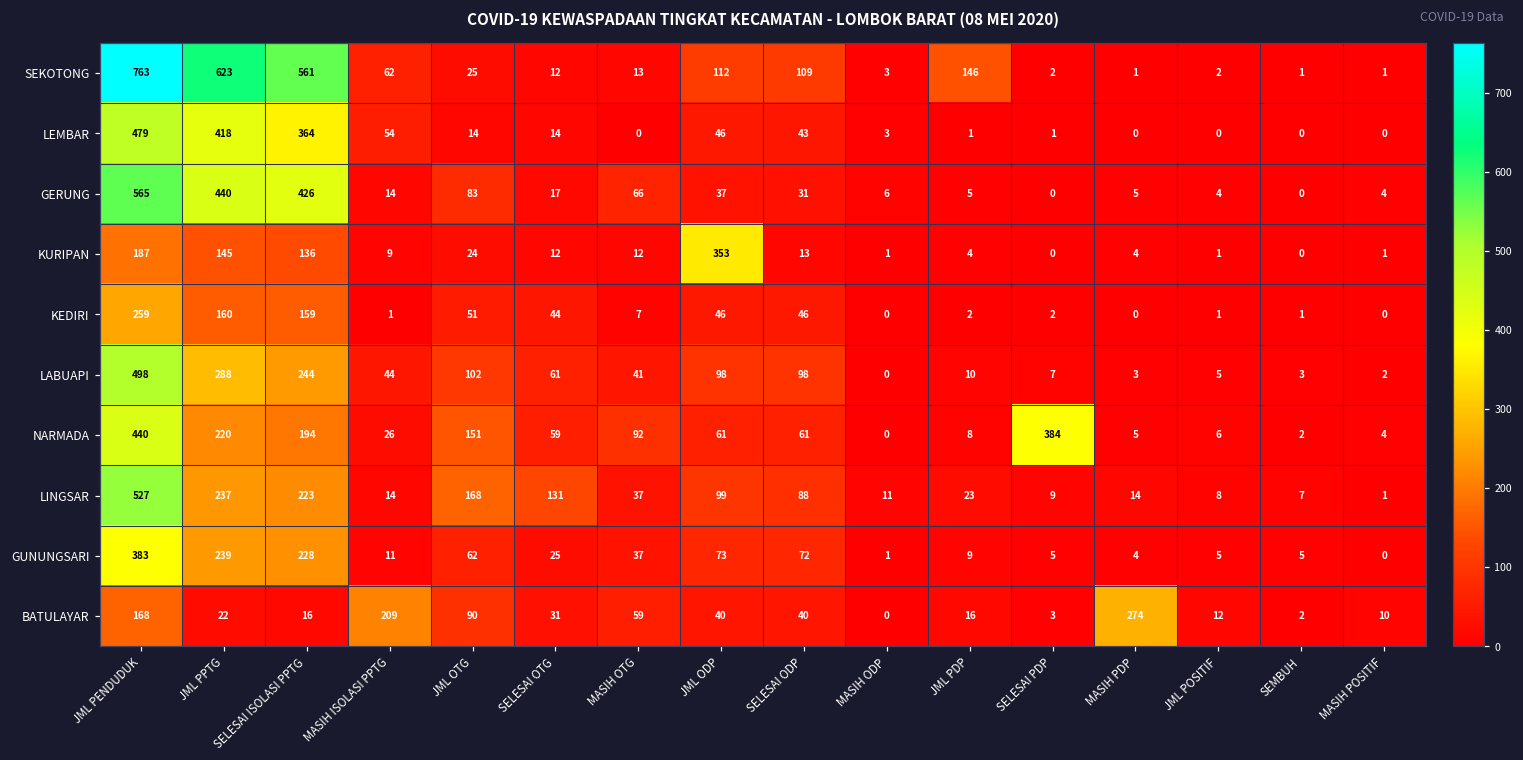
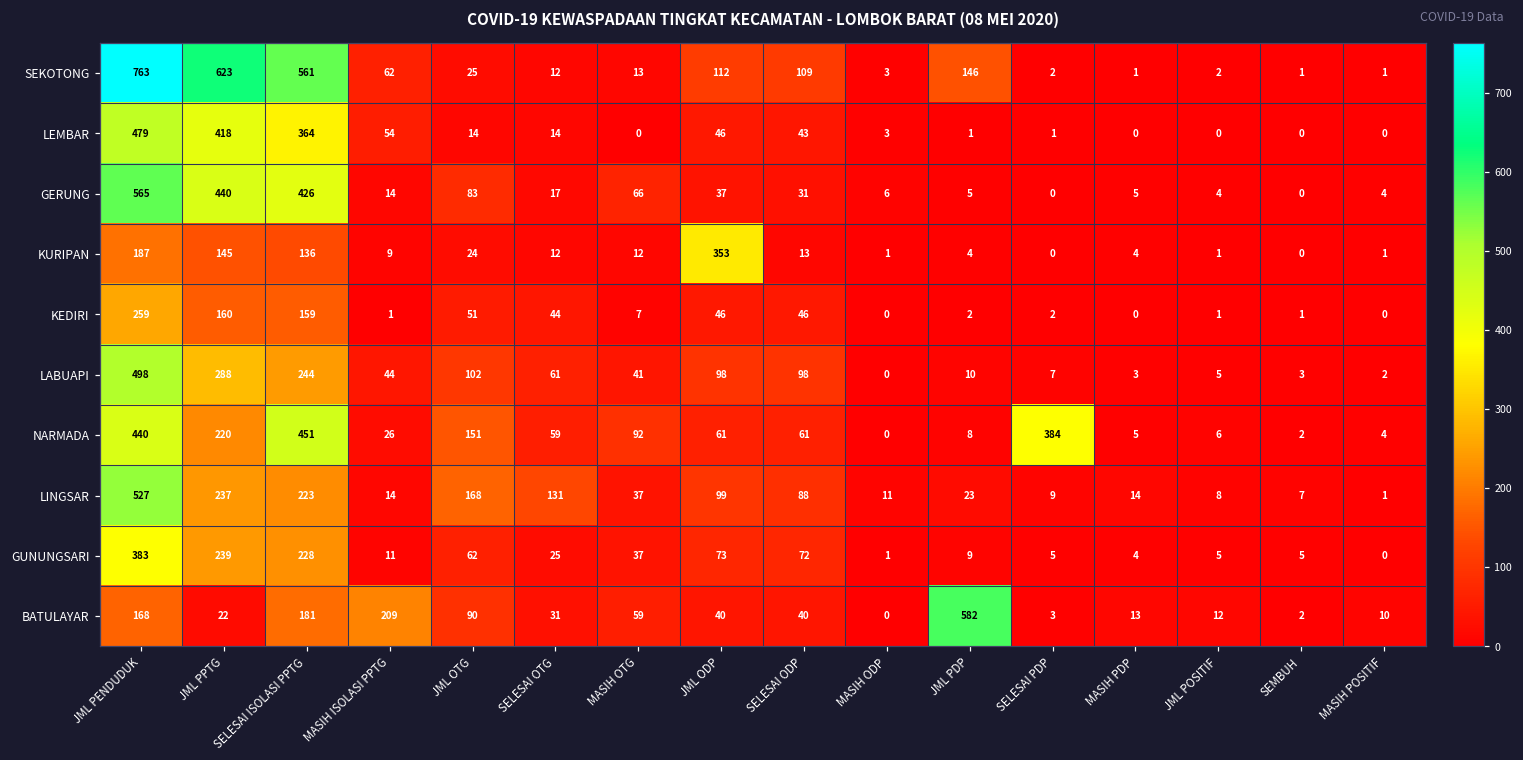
  {
    "SEKOTONG": {
      "JML PENDUDUK": 763,
      "JML PPTG": 623,
      "SELESAI ISOLASI PPTG": 561,
      "MASIH ISOLASI PPTG": 62,
      "JML OTG": 25,
      "SELESAI OTG": 12,
      "MASIH OTG": 13,
      "JML ODP": 112,
      "SELESAI ODP": 109,
      "MASIH ODP": 3,
      "JML PDP": 146,
      "SELESAI PDP": 2,
      "MASIH PDP": 1,
      "JML POSITIF": 2,
      "SEMBUH": 1,
      "MASIH POSITIF": 1
    },
    "LEMBAR": {
      "JML PENDUDUK": 479,
      "JML PPTG": 418,
      "SELESAI ISOLASI PPTG": 364,
      "MASIH ISOLASI PPTG": 54,
      "JML OTG": 14,
      "SELESAI OTG": 14,
      "MASIH OTG": 0,
      "JML ODP": 46,
      "SELESAI ODP": 43,
      "MASIH ODP": 3,
      "JML PDP": 1,
      "SELESAI PDP": 1,
      "MASIH PDP": 0,
      "JML POSITIF": 0,
      "SEMBUH": 0,
      "MASIH POSITIF": 0
    },
    "GERUNG": {
      "JML PENDUDUK": 565,
      "JML PPTG": 440,
      "SELESAI ISOLASI PPTG": 426,
      "MASIH ISOLASI PPTG": 14,
      "JML OTG": 83,
      "SELESAI OTG": 17,
      "MASIH OTG": 66,
      "JML ODP": 37,
      "SELESAI ODP": 31,
      "MASIH ODP": 6,
      "JML PDP": 5,
      "SELESAI PDP": 0,
      "MASIH PDP": 5,
      "JML POSITIF": 4,
      "SEMBUH": 0,
      "MASIH POSITIF": 4
    },
    "KURIPAN": {
      "JML PENDUDUK": 187,
      "JML PPTG": 145,
      "SELESAI ISOLASI PPTG": 136,
      "MASIH ISOLASI PPTG": 9,
      "JML OTG": 24,
      "SELESAI OTG": 12,
      "MASIH OTG": 12,
      "JML ODP": 353,
      "SELESAI ODP": 13,
      "MASIH ODP": 1,
      "JML PDP": 4,
      "SELESAI PDP": 0,
      "MASIH PDP": 4,
      "JML POSITIF": 1,
      "SEMBUH": 0,
      "MASIH POSITIF": 1
    },
    "KEDIRI": {
      "JML PENDUDUK": 259,
      "JML PPTG": 160,
      "SELESAI ISOLASI PPTG": 159,
      "MASIH ISOLASI PPTG": 1,
      "JML OTG": 51,
      "SELESAI OTG": 44,
      "MASIH OTG": 7,
      "JML ODP": 46,
      "SELESAI ODP": 46,
      "MASIH ODP": 0,
      "JML PDP": 2,
      "SELESAI PDP": 2,
      "MASIH PDP": 0,
      "JML POSITIF": 1,
      "SEMBUH": 1,
      "MASIH POSITIF": 0
    },
    "LABUAPI": {
      "JML PENDUDUK": 498,
      "JML PPTG": 288,
      "SELESAI ISOLASI PPTG": 244,
      "MASIH ISOLASI PPTG": 44,
      "JML OTG": 102,
      "SELESAI OTG": 61,
      "MASIH OTG": 41,
      "JML ODP": 98,
      "SELESAI ODP": 98,
      "MASIH ODP": 0,
      "JML PDP": 10,
      "SELESAI PDP": 7,
      "MASIH PDP": 3,
      "JML POSITIF": 5,
      "SEMBUH": 3,
      "MASIH POSITIF": 2
    },
    "NARMADA": {
      "JML PENDUDUK": 440,
      "JML PPTG": 220,
-     "SELESAI ISOLASI PPTG": 194,
+     "SELESAI ISOLASI PPTG": 451,
      "MASIH ISOLASI PPTG": 26,
      "JML OTG": 151,
      "SELESAI OTG": 59,
      "MASIH OTG": 92,
      "JML ODP": 61,
      "SELESAI ODP": 61,
      "MASIH ODP": 0,
      "JML PDP": 8,
      "SELESAI PDP": 384,
      "MASIH PDP": 5,
      "JML POSITIF": 6,
      "SEMBUH": 2,
      "MASIH POSITIF": 4
    },
    "LINGSAR": {
      "JML PENDUDUK": 527,
      "JML PPTG": 237,
      "SELESAI ISOLASI PPTG": 223,
      "MASIH ISOLASI PPTG": 14,
      "JML OTG": 168,
      "SELESAI OTG": 131,
      "MASIH OTG": 37,
      "JML ODP": 99,
      "SELESAI ODP": 88,
      "MASIH ODP": 11,
      "JML PDP": 23,
      "SELESAI PDP": 9,
      "MASIH PDP": 14,
      "JML POSITIF": 8,
      "SEMBUH": 7,
      "MASIH POSITIF": 1
    },
    "GUNUNGSARI": {
      "JML PENDUDUK": 383,
      "JML PPTG": 239,
      "SELESAI ISOLASI PPTG": 228,
      "MASIH ISOLASI PPTG": 11,
      "JML OTG": 62,
      "SELESAI OTG": 25,
      "MASIH OTG": 37,
      "JML ODP": 73,
      "SELESAI ODP": 72,
      "MASIH ODP": 1,
      "JML PDP": 9,
      "SELESAI PDP": 5,
      "MASIH PDP": 4,
      "JML POSITIF": 5,
      "SEMBUH": 5,
      "MASIH POSITIF": 0
    },
    "BATULAYAR": {
      "JML PENDUDUK": 168,
      "JML PPTG": 22,
-     "SELESAI ISOLASI PPTG": 16,
+     "SELESAI ISOLASI PPTG": 181,
      "MASIH ISOLASI PPTG": 209,
      "JML OTG": 90,
      "SELESAI OTG": 31,
      "MASIH OTG": 59,
      "JML ODP": 40,
      "SELESAI ODP": 40,
      "MASIH ODP": 0,
-     "JML PDP": 16,
+     "JML PDP": 582,
      "SELESAI PDP": 3,
-     "MASIH PDP": 274,
+     "MASIH PDP": 13,
      "JML POSITIF": 12,
      "SEMBUH": 2,
      "MASIH POSITIF": 10
    }
  }
